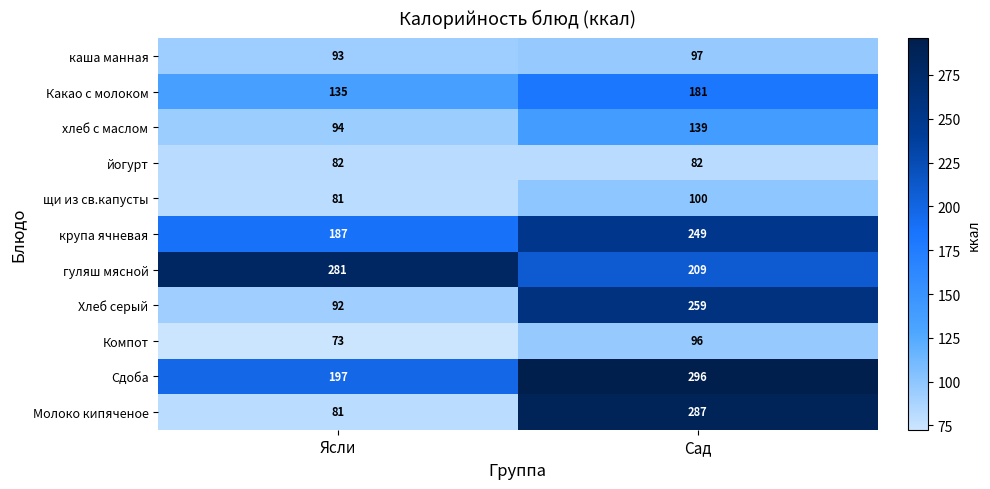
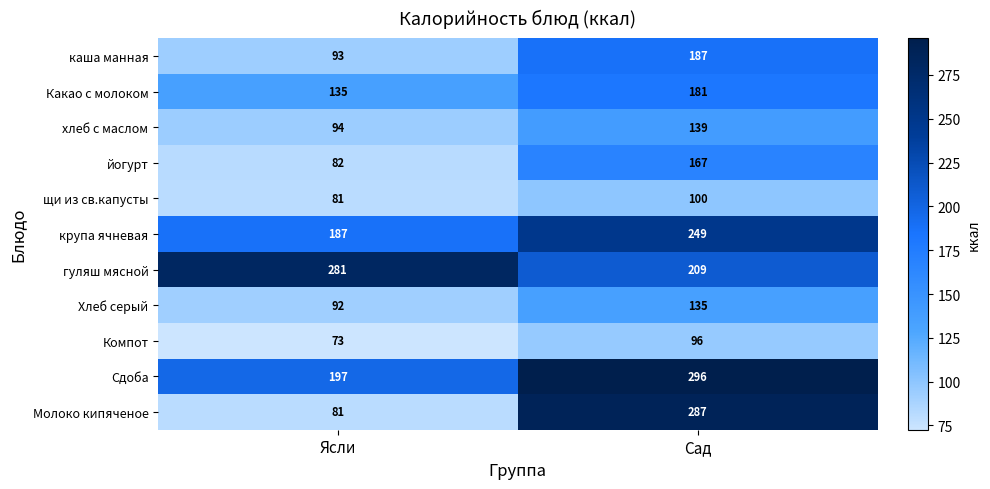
  {
    "каша манная": {
      "Ясли": 93,
-     "Сад": 97
+     "Сад": 187
    },
    "Какао с молоком": {
      "Ясли": 135,
      "Сад": 181
    },
    "хлеб с маслом": {
      "Ясли": 94,
      "Сад": 139
    },
    "йогурт": {
      "Ясли": 82,
-     "Сад": 82
+     "Сад": 167
    },
    "щи из св.капусты": {
      "Ясли": 81,
      "Сад": 100
    },
    "крупа ячневая": {
      "Ясли": 187,
      "Сад": 249
    },
    "гуляш мясной": {
      "Ясли": 281,
      "Сад": 209
    },
    "Хлеб серый": {
      "Ясли": 92,
-     "Сад": 259
+     "Сад": 135
    },
    "Компот": {
      "Ясли": 73,
      "Сад": 96
    },
    "Сдоба": {
      "Ясли": 197,
      "Сад": 296
    },
    "Молоко кипяченое": {
      "Ясли": 81,
      "Сад": 287
    }
  }
